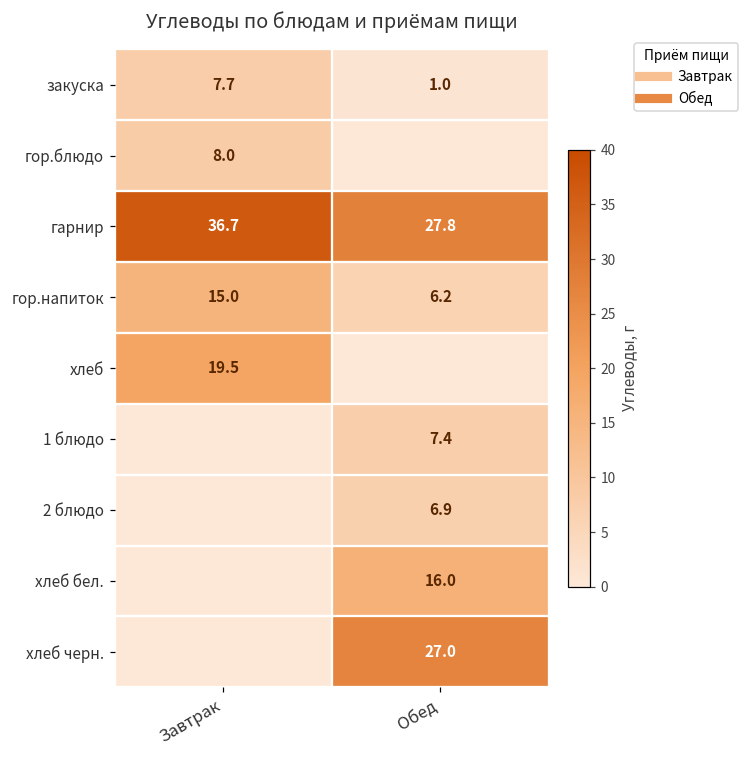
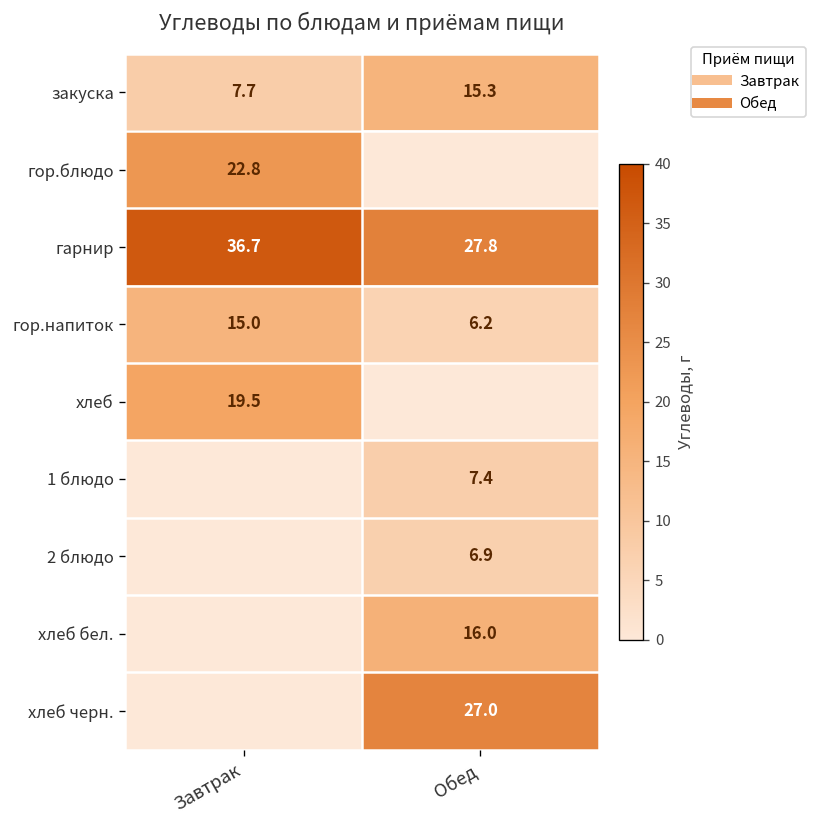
  {
    "закуска": {
      "Завтрак": 7.7,
-     "Обед": 1.0
+     "Обед": 15.3
    },
    "гор.блюдо": {
-     "Завтрак": 8.0
+     "Завтрак": 22.8
    },
    "гарнир": {
      "Завтрак": 36.7,
      "Обед": 27.8
    },
    "гор.напиток": {
      "Завтрак": 15.0,
      "Обед": 6.2
    },
    "хлеб": {
      "Завтрак": 19.5
    },
    "1 блюдо": {
      "Обед": 7.4
    },
    "2 блюдо": {
      "Обед": 6.9
    },
    "хлеб бел.": {
      "Обед": 16.0
    },
    "хлеб черн.": {
      "Обед": 27.0
    }
  }
